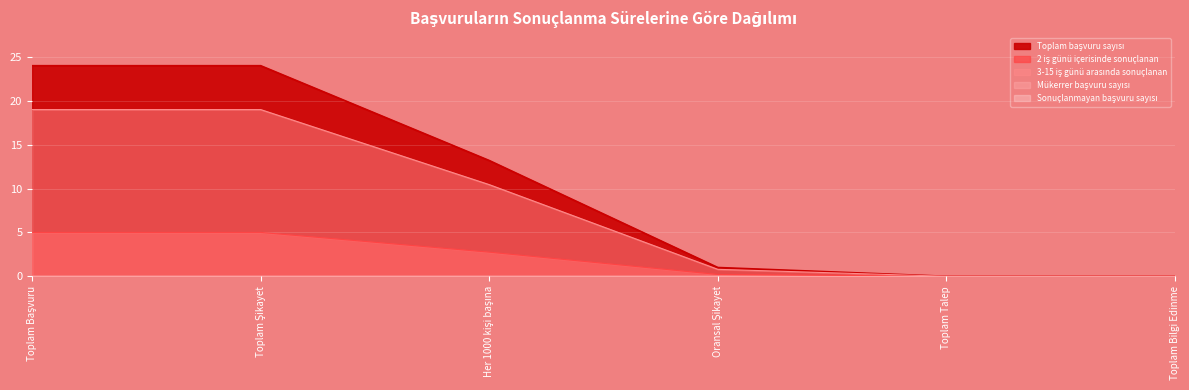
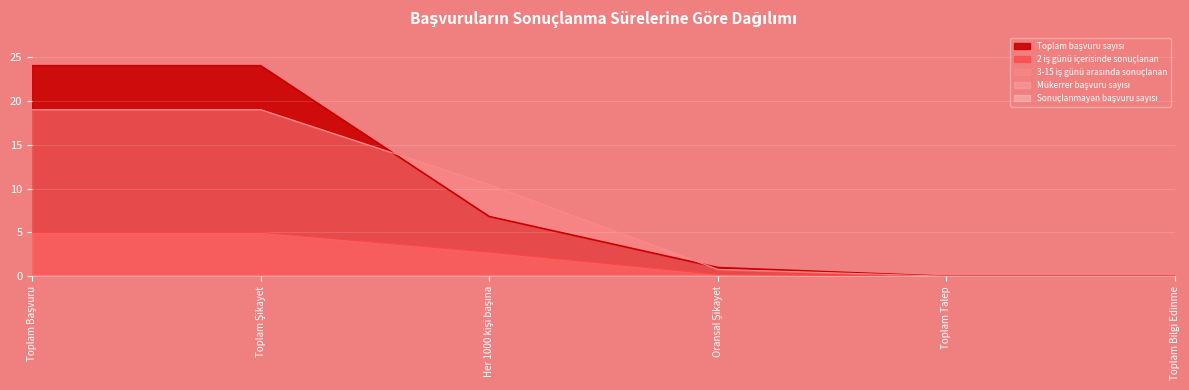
  {
    "Toplam başvuru sayısı": {
      "Toplam Başvuru": 24,
      "Toplam Şikayet": 24,
-     "Her 1000 kişi başına": 13
+     "Her 1000 kişi başına": 7
    },
    "2 iş günü içerisinde sonuçlanan": {
      "Toplam Başvuru": 5,
      "Toplam Şikayet": 5,
      "Her 1000 kişi başına": 3
    }
  }
